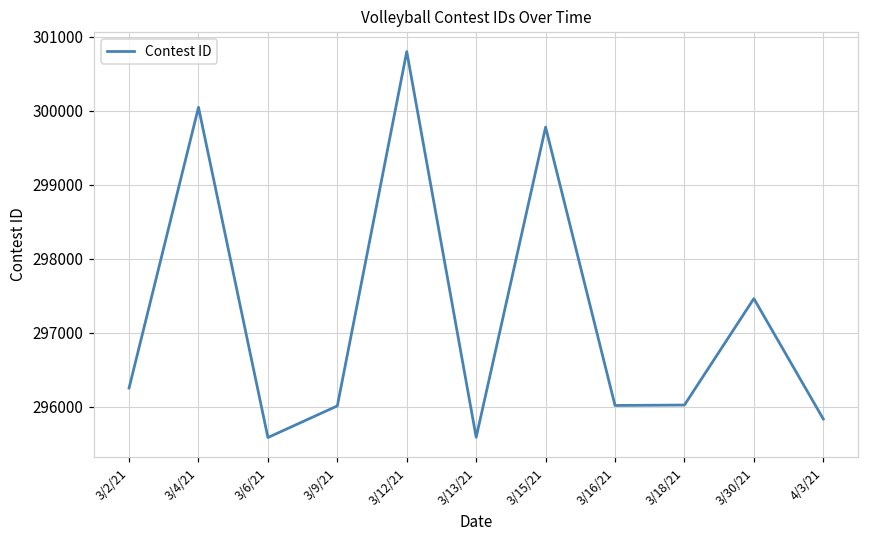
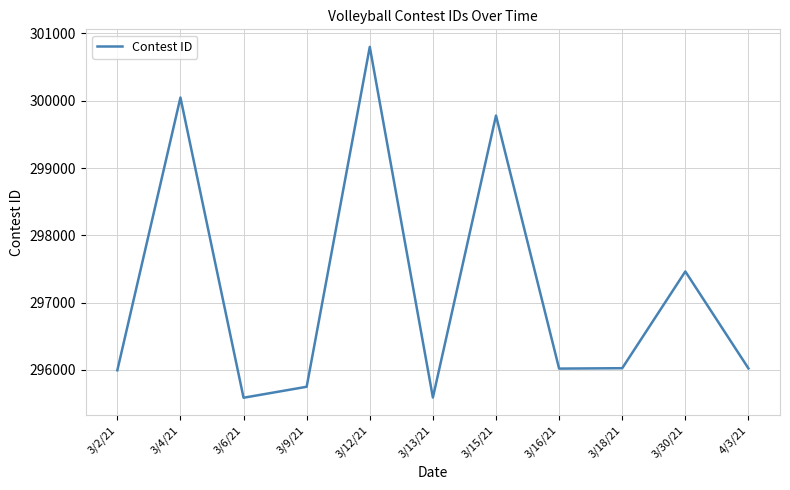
  {
-   "3/2/21": 296300,
+   "3/2/21": 296000,
    "3/4/21": 300000,
    "3/6/21": 295600,
-   "3/9/21": 296000,
+   "3/9/21": 295700,
    "3/12/21": 300800,
    "3/13/21": 295600,
    "3/15/21": 299800,
    "3/16/21": 296000,
    "3/18/21": 296000,
    "3/30/21": 297500,
-   "4/3/21": 295800
+   "4/3/21": 296000
  }
